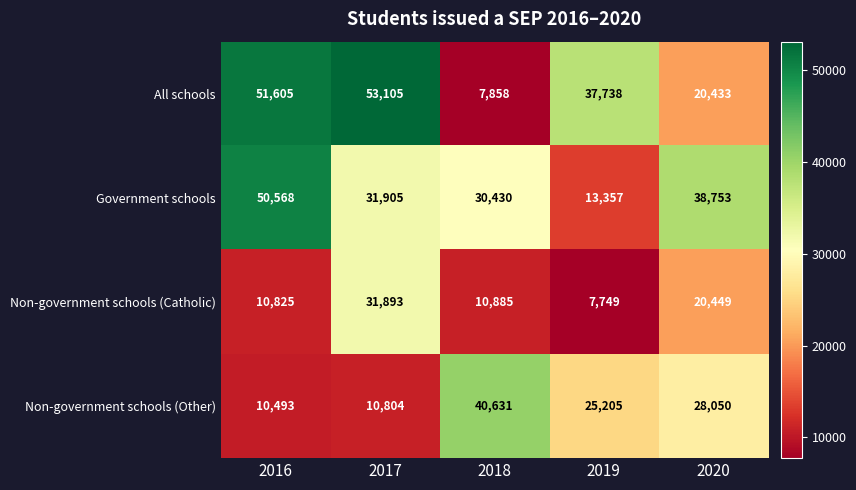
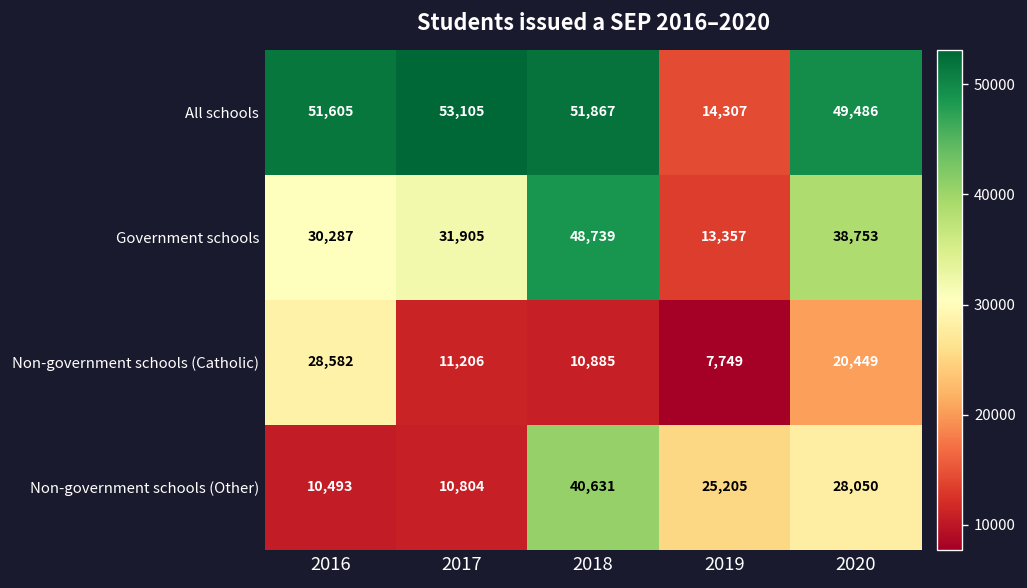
  {
    "All schools": {
      "2016": "51,605",
      "2017": "53,105",
-     "2018": "7,858",
-     "2019": "37,738",
-     "2020": "20,433"
+     "2018": "51,867",
+     "2019": "14,307",
+     "2020": "49,486"
    },
    "Government schools": {
-     "2016": "50,568",
+     "2016": "30,287",
      "2017": "31,905",
-     "2018": "30,430",
+     "2018": "48,739",
      "2019": "13,357",
      "2020": "38,753"
    },
    "Non-government schools (Catholic)": {
-     "2016": "10,825",
-     "2017": "31,893",
+     "2016": "28,582",
+     "2017": "11,206",
      "2018": "10,885",
      "2019": "7,749",
      "2020": "20,449"
    },
    "Non-government schools (Other)": {
      "2016": "10,493",
      "2017": "10,804",
      "2018": "40,631",
      "2019": "25,205",
      "2020": "28,050"
    }
  }
